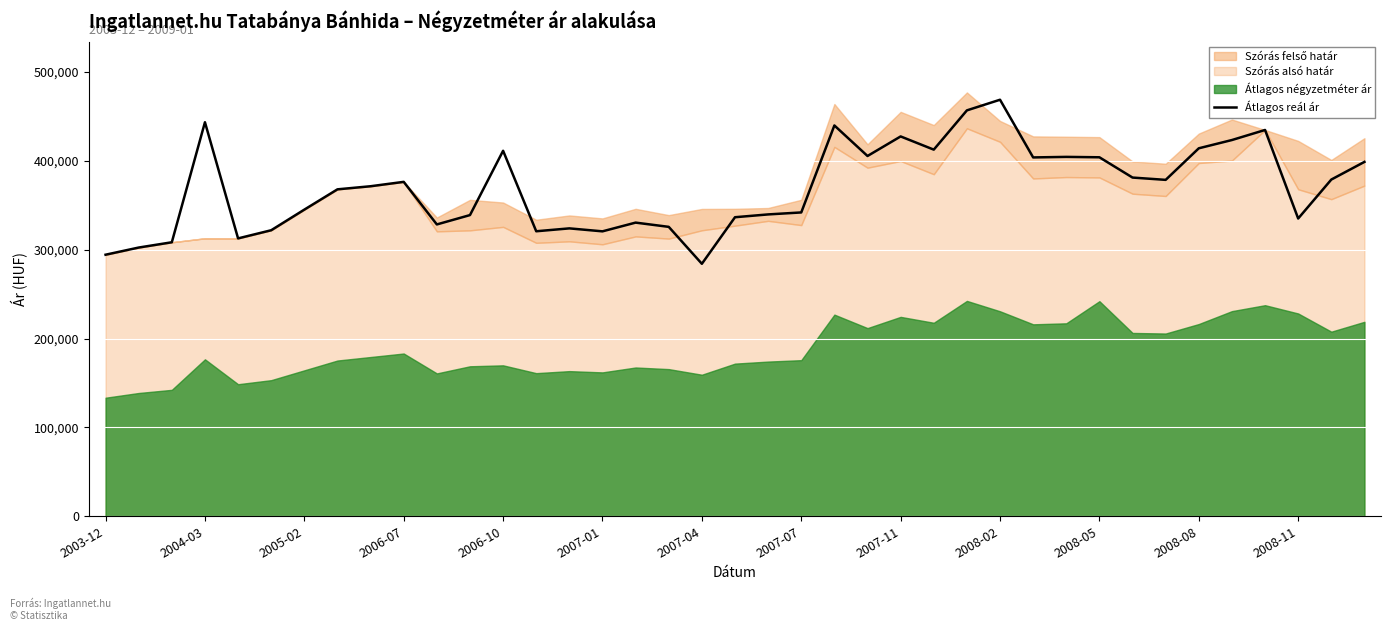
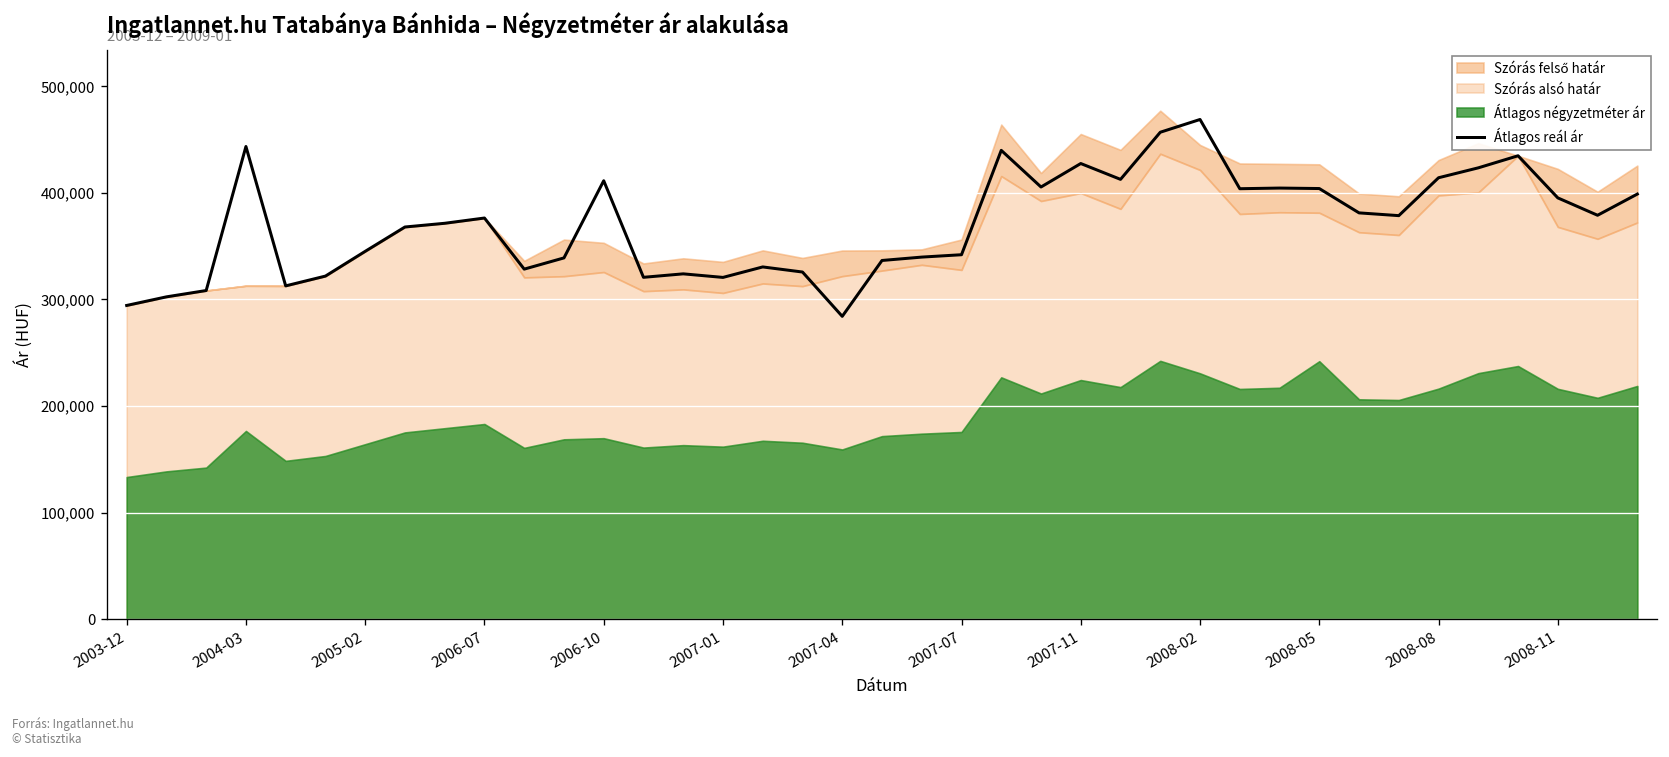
  {
    "Átlagos reál ár": {
      "2004-03": "440,000",
      "2006-10": "410,000",
      "2007-01": "320,000",
      "2007-04": "280,000",
      "2007-07": "340,000",
      "2007-11": "430,000",
      "2008-02": "470,000",
      "2008-05": "400,000",
      "2008-08": "410,000",
-     "2008-11": "340,000"
+     "2008-11": "400,000"
    },
    "Átlagos négyzetméter ár": {
      "2003-12": "130,000",
      "2004-03": "180,000",
      "2005-02": "160,000",
      "2006-07": "180,000",
      "2006-10": "170,000",
      "2007-01": "160,000",
      "2007-04": "160,000",
      "2007-07": "180,000",
      "2007-11": "220,000",
      "2008-02": "230,000",
      "2008-05": "240,000",
      "2008-08": "220,000",
-     "2008-11": "230,000"
+     "2008-11": "220,000"
    }
  }
